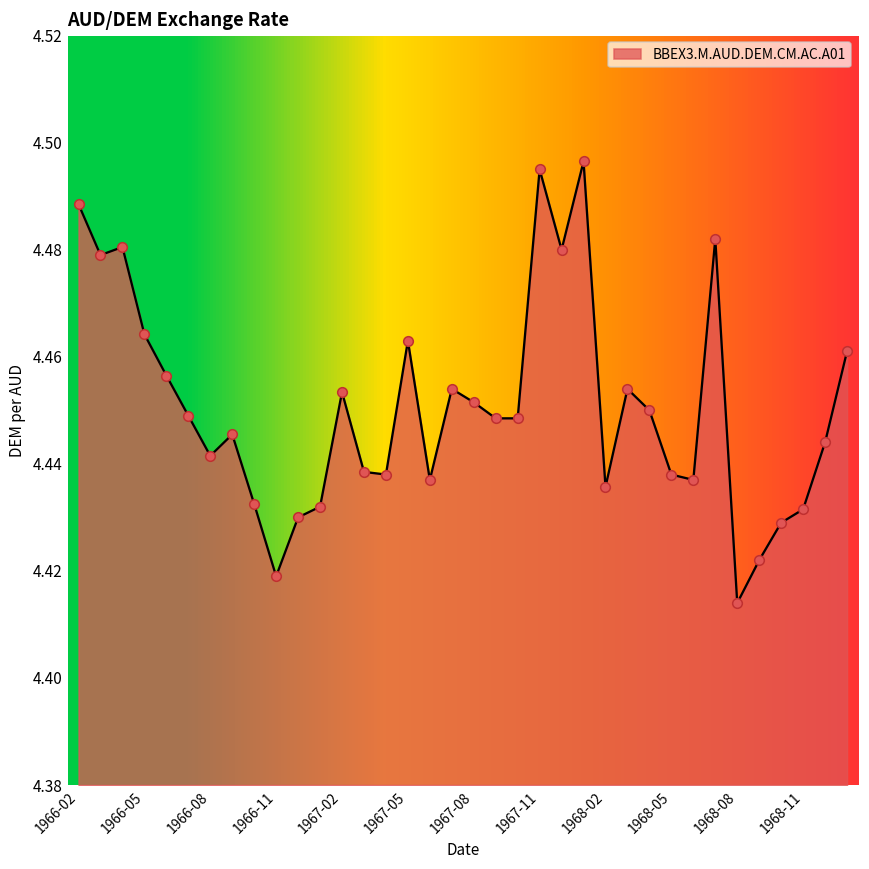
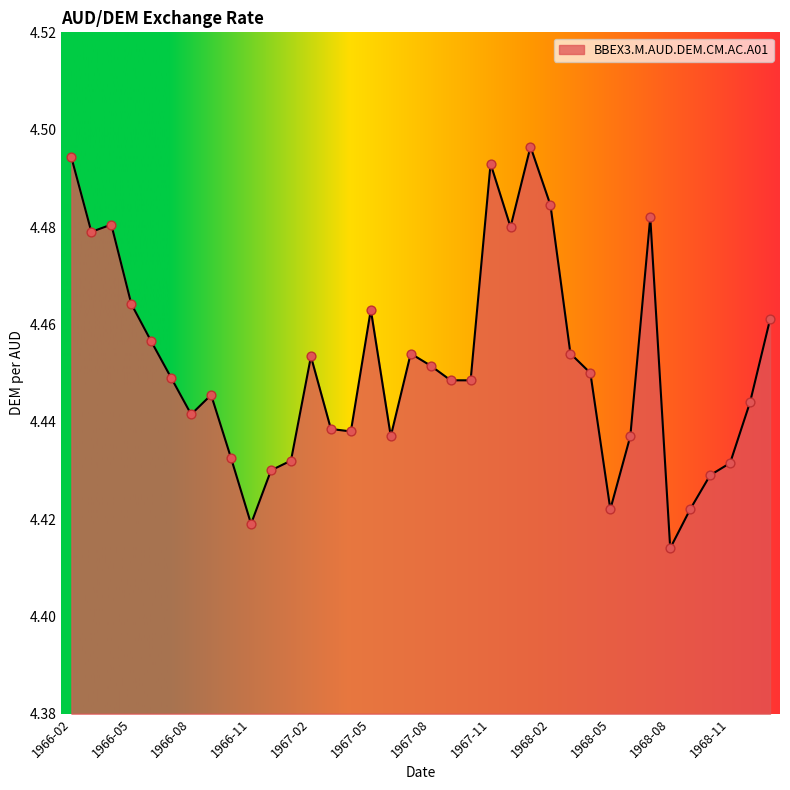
  {
-   "1966-02": 4.489,
+   "1966-02": 4.494,
    "1966-05": 4.464,
    "1966-08": 4.442,
    "1966-11": 4.419,
    "1967-02": 4.453,
    "1967-05": 4.463,
    "1967-08": 4.452,
-   "1967-11": 4.495,
-   "1968-02": 4.436,
-   "1968-05": 4.438,
+   "1967-11": 4.493,
+   "1968-02": 4.485,
+   "1968-05": 4.422,
    "1968-08": 4.414,
    "1968-11": 4.432
  }
